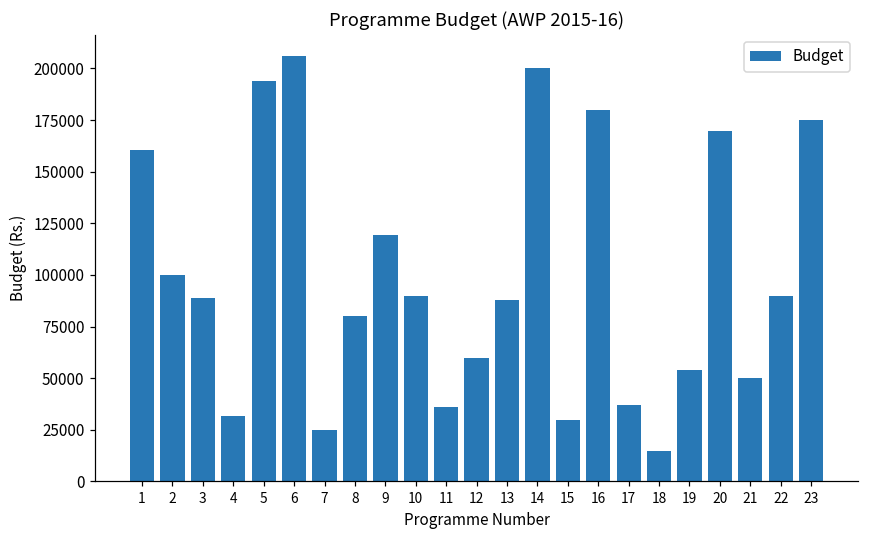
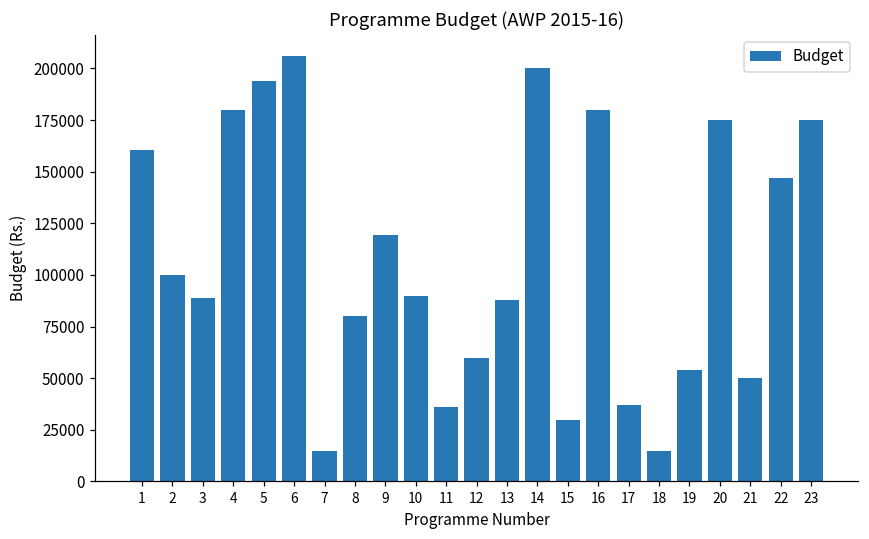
  {
    "1": 160000,
    "2": 100000,
    "3": 89000,
-   "4": 32000,
+   "4": 180000,
    "5": 194000,
    "6": 206000,
-   "7": 25000,
+   "7": 15000,
    "8": 80000,
    "9": 119000,
    "10": 90000,
    "11": 36000,
    "12": 60000,
    "13": 88000,
    "14": 200000,
    "15": 30000,
    "16": 180000,
    "17": 37000,
    "18": 15000,
    "19": 54000,
-   "20": 169000,
+   "20": 175000,
    "21": 50000,
-   "22": 90000,
+   "22": 147000,
    "23": 175000
  }
